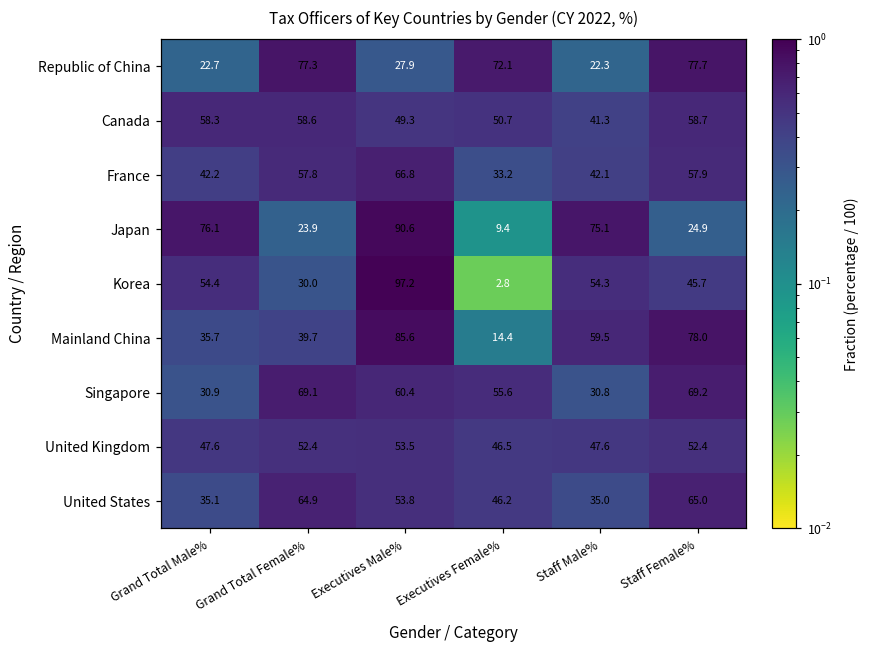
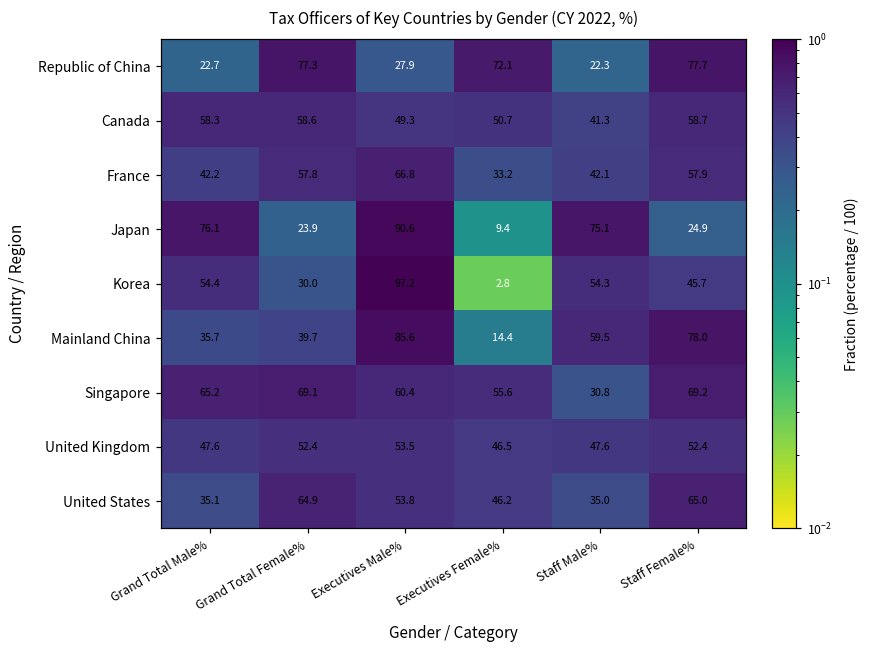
  {
    "Republic of China": {
      "Grand Total Male%": 22.7,
      "Grand Total Female%": 77.3,
      "Executives Male%": 27.9,
      "Executives Female%": 72.1,
      "Staff Male%": 22.3,
      "Staff Female%": 77.7
    },
    "Canada": {
      "Grand Total Male%": 58.3,
      "Grand Total Female%": 58.6,
      "Executives Male%": 49.3,
      "Executives Female%": 50.7,
      "Staff Male%": 41.3,
      "Staff Female%": 58.7
    },
    "France": {
      "Grand Total Male%": 42.2,
      "Grand Total Female%": 57.8,
      "Executives Male%": 66.8,
      "Executives Female%": 33.2,
      "Staff Male%": 42.1,
      "Staff Female%": 57.9
    },
    "Japan": {
      "Grand Total Male%": 76.1,
      "Grand Total Female%": 23.9,
      "Executives Male%": 90.6,
      "Executives Female%": 9.4,
      "Staff Male%": 75.1,
      "Staff Female%": 24.9
    },
    "Korea": {
      "Grand Total Male%": 54.4,
      "Grand Total Female%": 30.0,
      "Executives Male%": 97.2,
      "Executives Female%": 2.8,
      "Staff Male%": 54.3,
      "Staff Female%": 45.7
    },
    "Mainland China": {
      "Grand Total Male%": 35.7,
      "Grand Total Female%": 39.7,
      "Executives Male%": 85.6,
      "Executives Female%": 14.4,
      "Staff Male%": 59.5,
      "Staff Female%": 78.0
    },
    "Singapore": {
-     "Grand Total Male%": 30.9,
+     "Grand Total Male%": 65.2,
      "Grand Total Female%": 69.1,
      "Executives Male%": 60.4,
      "Executives Female%": 55.6,
      "Staff Male%": 30.8,
      "Staff Female%": 69.2
    },
    "United Kingdom": {
      "Grand Total Male%": 47.6,
      "Grand Total Female%": 52.4,
      "Executives Male%": 53.5,
      "Executives Female%": 46.5,
      "Staff Male%": 47.6,
      "Staff Female%": 52.4
    },
    "United States": {
      "Grand Total Male%": 35.1,
      "Grand Total Female%": 64.9,
      "Executives Male%": 53.8,
      "Executives Female%": 46.2,
      "Staff Male%": 35.0,
      "Staff Female%": 65.0
    }
  }
